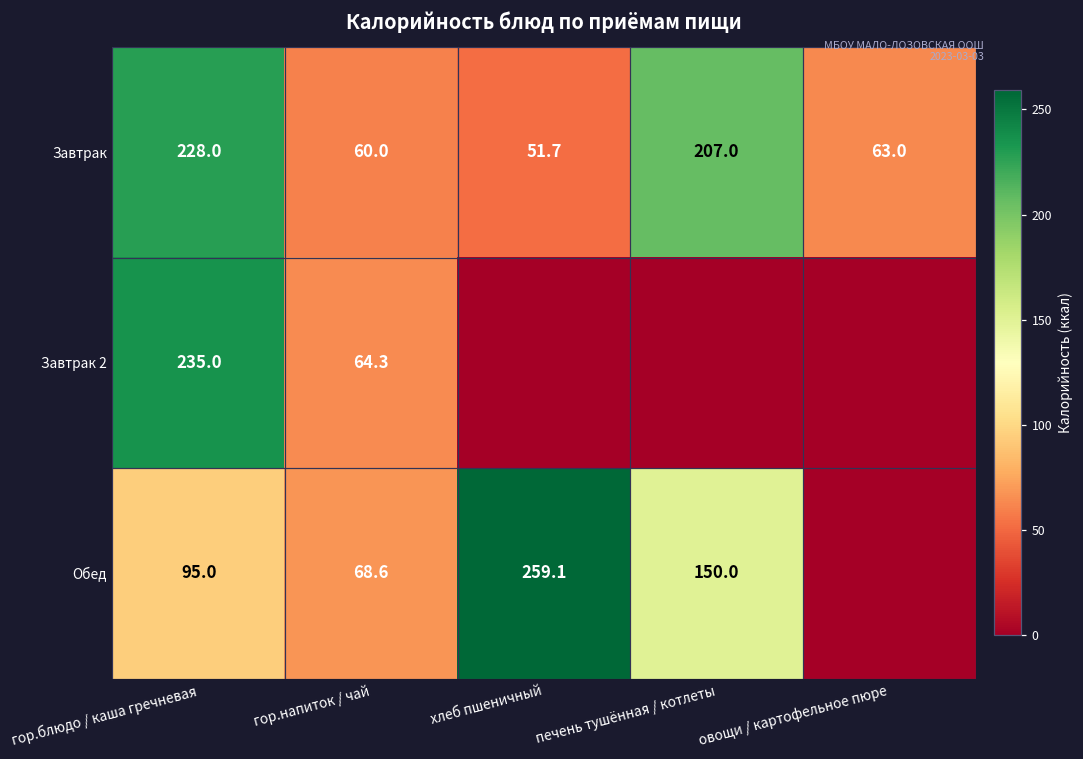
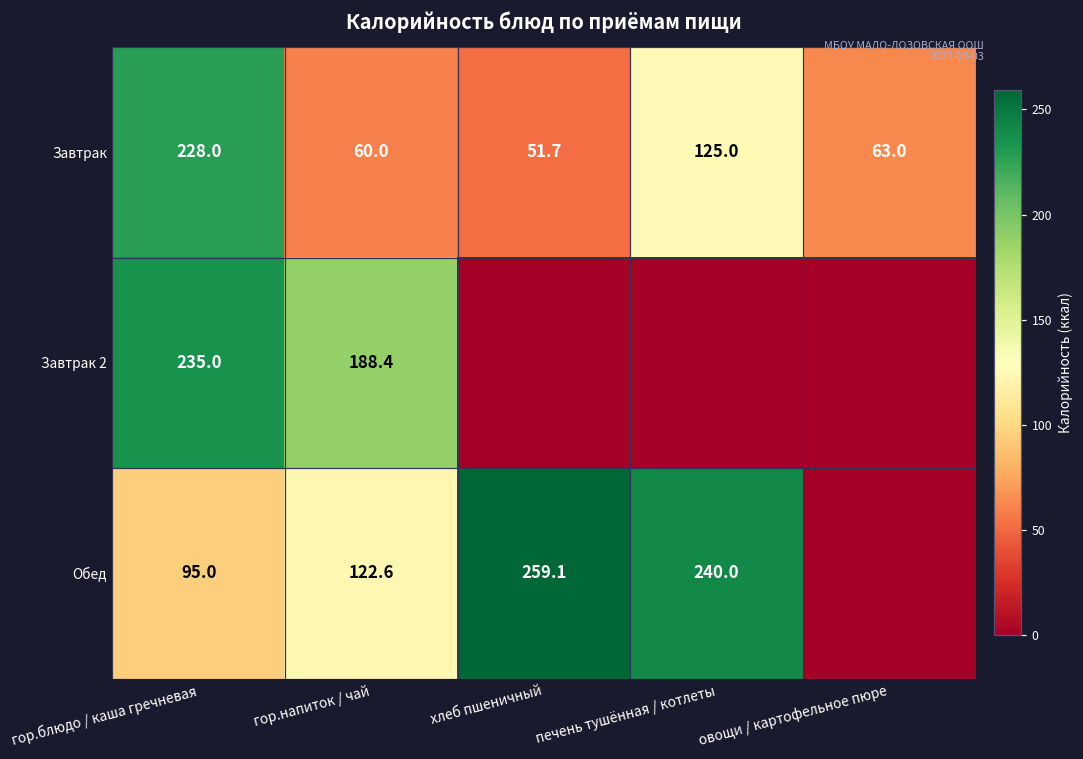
  {
    "Завтрак": {
      "гор.блюдо / каша гречневая": 228.0,
      "гор.напиток / чай": 60.0,
      "хлеб пшеничный": 51.7,
-     "печень тушённая / котлеты": 207.0
+     "печень тушённая / котлеты": 125.0
    },
    "Завтрак 2": {
      "гор.блюдо / каша гречневая": 235.0,
-     "гор.напиток / чай": 64.3
+     "гор.напиток / чай": 188.4
    },
    "Обед": {
      "гор.блюдо / каша гречневая": 95.0,
-     "гор.напиток / чай": 68.6,
+     "гор.напиток / чай": 122.6,
      "хлеб пшеничный": 259.1,
-     "печень тушённая / котлеты": 150.0
+     "печень тушённая / котлеты": 240.0
    }
  }
